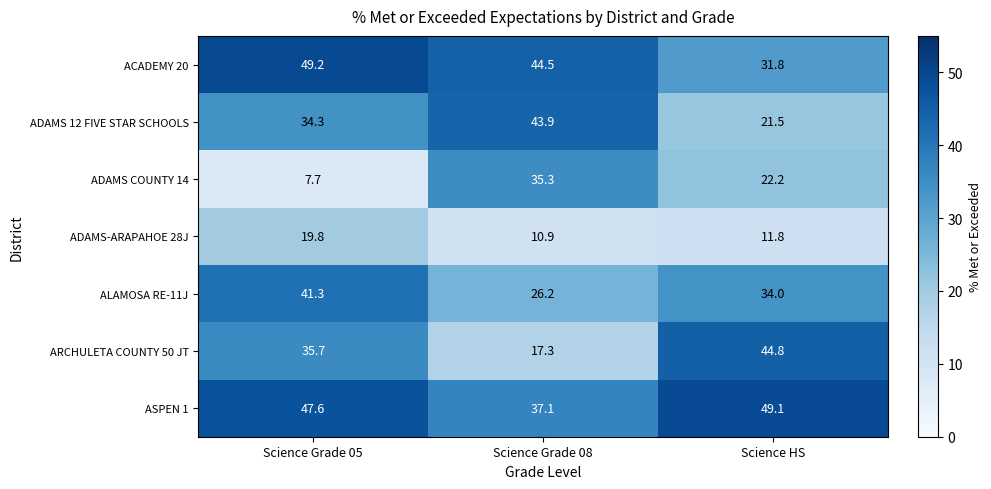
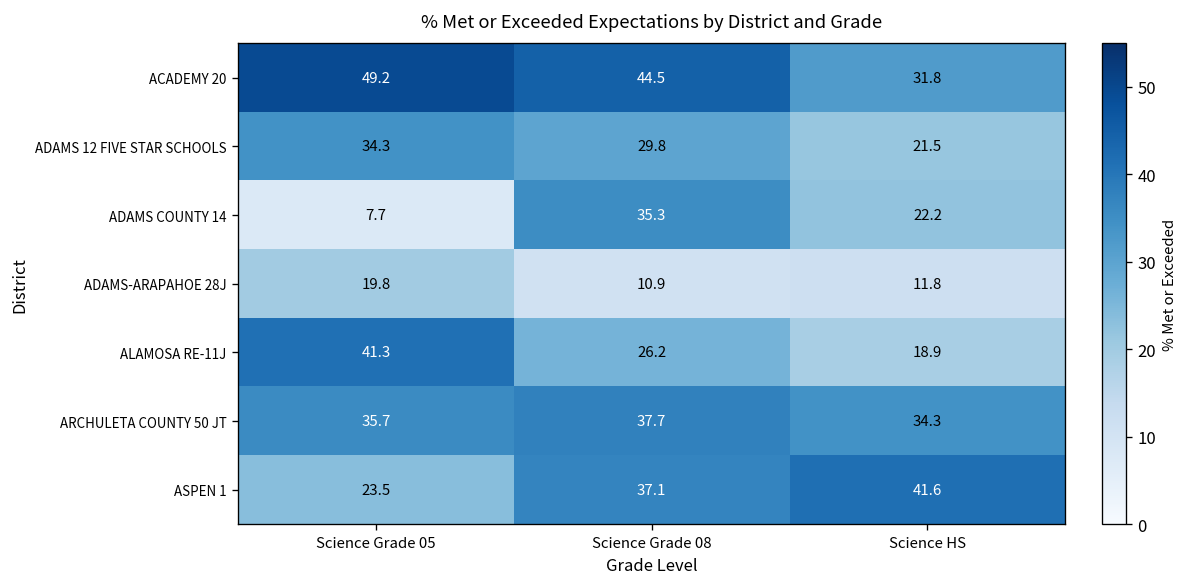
  {
    "ACADEMY 20": {
      "Science Grade 05": 49.2,
      "Science Grade 08": 44.5,
      "Science HS": 31.8
    },
    "ADAMS 12 FIVE STAR SCHOOLS": {
      "Science Grade 05": 34.3,
-     "Science Grade 08": 43.9,
+     "Science Grade 08": 29.8,
      "Science HS": 21.5
    },
    "ADAMS COUNTY 14": {
      "Science Grade 05": 7.7,
      "Science Grade 08": 35.3,
      "Science HS": 22.2
    },
    "ADAMS-ARAPAHOE 28J": {
      "Science Grade 05": 19.8,
      "Science Grade 08": 10.9,
      "Science HS": 11.8
    },
    "ALAMOSA RE-11J": {
      "Science Grade 05": 41.3,
      "Science Grade 08": 26.2,
-     "Science HS": 34.0
+     "Science HS": 18.9
    },
    "ARCHULETA COUNTY 50 JT": {
      "Science Grade 05": 35.7,
-     "Science Grade 08": 17.3,
-     "Science HS": 44.8
+     "Science Grade 08": 37.7,
+     "Science HS": 34.3
    },
    "ASPEN 1": {
-     "Science Grade 05": 47.6,
+     "Science Grade 05": 23.5,
      "Science Grade 08": 37.1,
-     "Science HS": 49.1
+     "Science HS": 41.6
    }
  }
